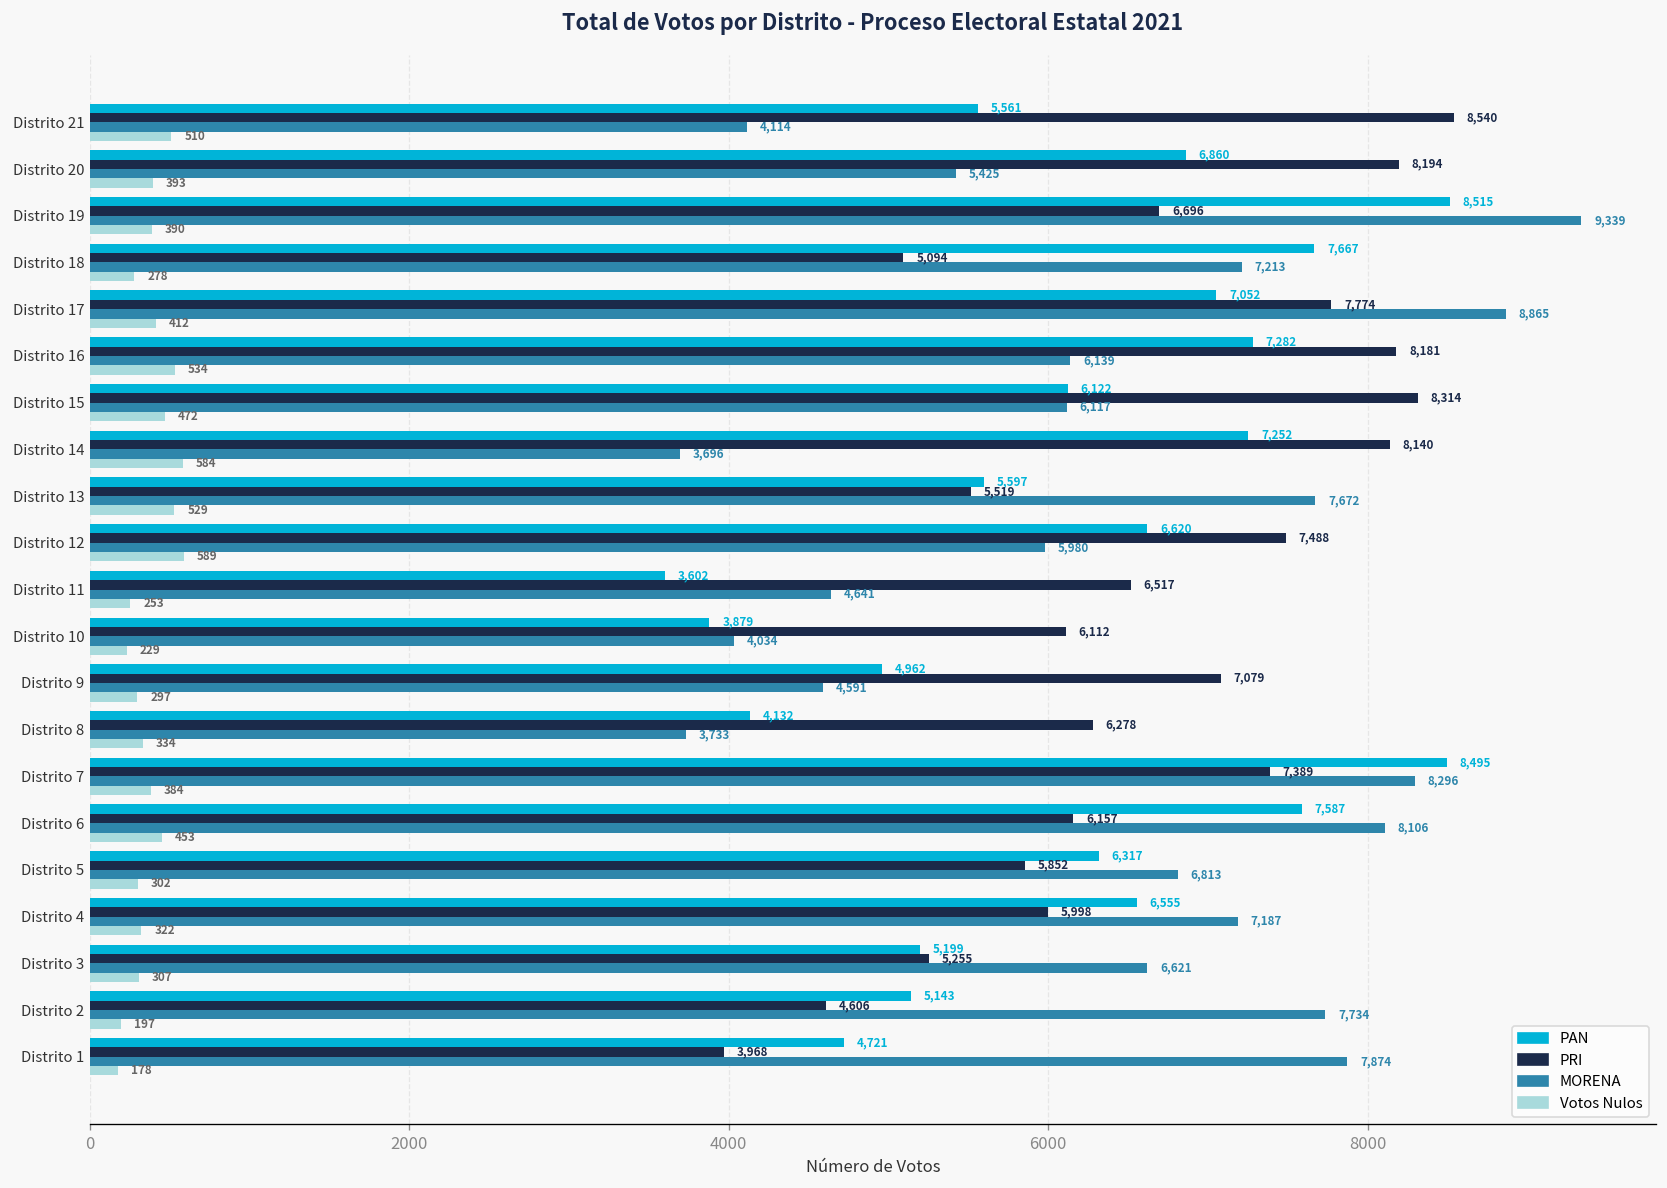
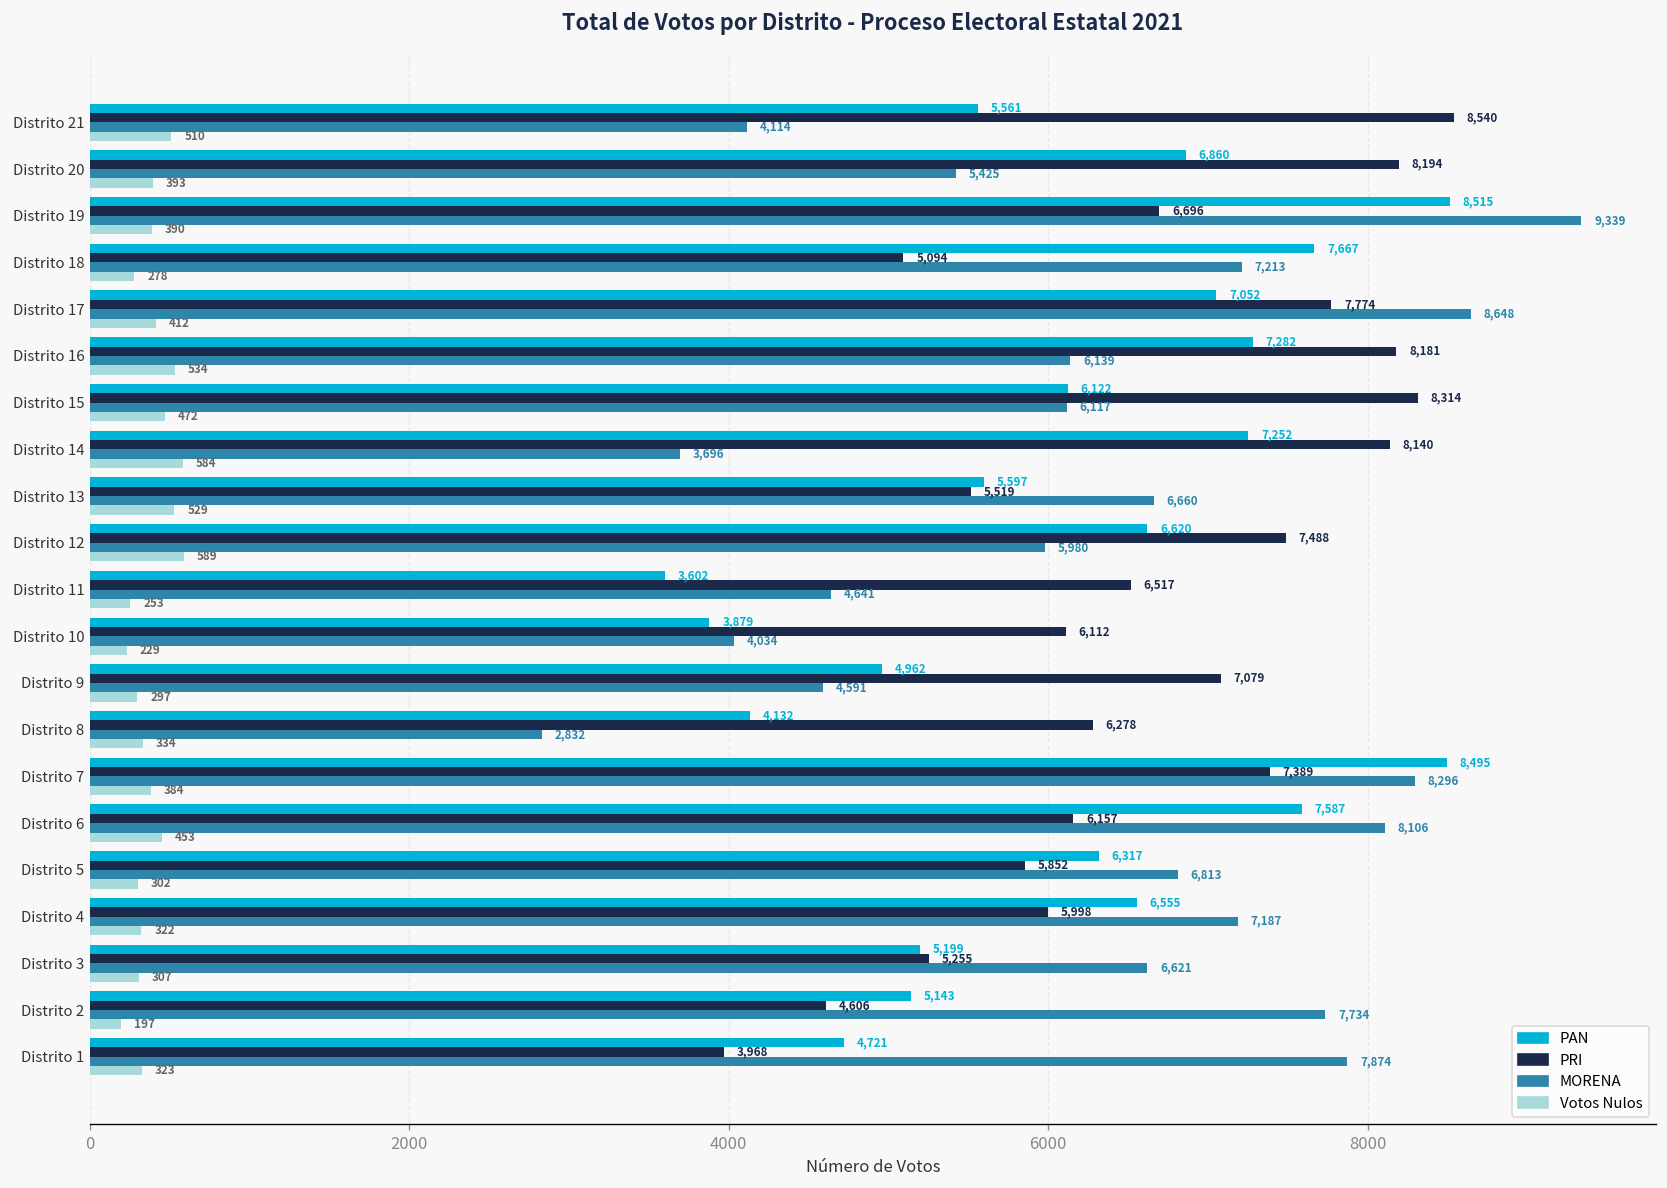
  {
    "PAN": {
      "Distrito 21": "5,561",
      "Distrito 20": "6,860",
      "Distrito 19": "8,515",
      "Distrito 18": "7,667",
      "Distrito 17": "7,052",
      "Distrito 16": "7,282",
      "Distrito 15": "6,122",
      "Distrito 14": "7,252",
      "Distrito 13": "5,597",
      "Distrito 12": "6,620",
      "Distrito 11": "3,602",
      "Distrito 10": "3,879",
      "Distrito 9": "4,962",
      "Distrito 8": "4,132",
      "Distrito 7": "8,495",
      "Distrito 6": "7,587",
      "Distrito 5": "6,317",
      "Distrito 4": "6,555",
      "Distrito 2": "5,143",
      "Distrito 1": "4,721"
    },
    "PRI": {
      "Distrito 21": "8,540",
      "Distrito 20": "8,194",
      "Distrito 19": "6,696",
      "Distrito 18": "5,094",
      "Distrito 17": "7,774",
      "Distrito 16": "8,181",
      "Distrito 15": "8,314",
      "Distrito 14": "8,140",
      "Distrito 13": "5,519",
      "Distrito 12": "7,488",
      "Distrito 11": "6,517",
      "Distrito 10": "6,112",
      "Distrito 9": "7,079",
      "Distrito 8": "6,278",
      "Distrito 7": "7,389",
      "Distrito 6": "6,157",
      "Distrito 5": "5,852",
      "Distrito 4": "5,998",
      "Distrito 2": "4,606",
      "Distrito 1": "3,968"
    },
    "MORENA": {
      "Distrito 21": "4,114",
      "Distrito 20": "5,425",
      "Distrito 19": "9,339",
      "Distrito 18": "7,213",
-     "Distrito 17": "8,865",
+     "Distrito 17": "8,648",
      "Distrito 16": "6,139",
      "Distrito 15": "6,117",
      "Distrito 14": "3,696",
-     "Distrito 13": "7,672",
+     "Distrito 13": "6,660",
      "Distrito 12": "5,980",
      "Distrito 11": "4,641",
      "Distrito 10": "4,034",
      "Distrito 9": "4,591",
-     "Distrito 8": "3,733",
+     "Distrito 8": "2,832",
      "Distrito 7": "8,296",
      "Distrito 6": "8,106",
      "Distrito 5": "6,813",
      "Distrito 4": "7,187",
      "Distrito 3": "6,621",
      "Distrito 2": "7,734",
      "Distrito 1": "7,874"
    },
    "Votos Nulos": {
      "Distrito 21": "510",
      "Distrito 20": "393",
      "Distrito 19": "390",
      "Distrito 18": "278",
      "Distrito 17": "412",
      "Distrito 16": "534",
      "Distrito 15": "472",
      "Distrito 14": "584",
      "Distrito 13": "529",
      "Distrito 12": "589",
      "Distrito 11": "253",
      "Distrito 10": "229",
      "Distrito 9": "297",
      "Distrito 8": "334",
      "Distrito 7": "384",
      "Distrito 6": "453",
      "Distrito 5": "302",
      "Distrito 4": "322",
      "Distrito 3": "307",
      "Distrito 2": "197",
-     "Distrito 1": "178"
+     "Distrito 1": "323"
    }
  }
